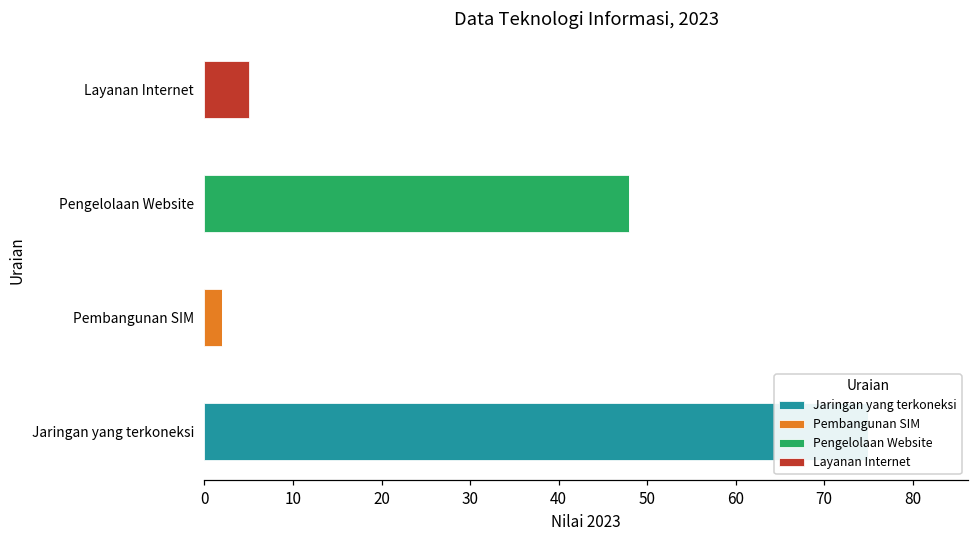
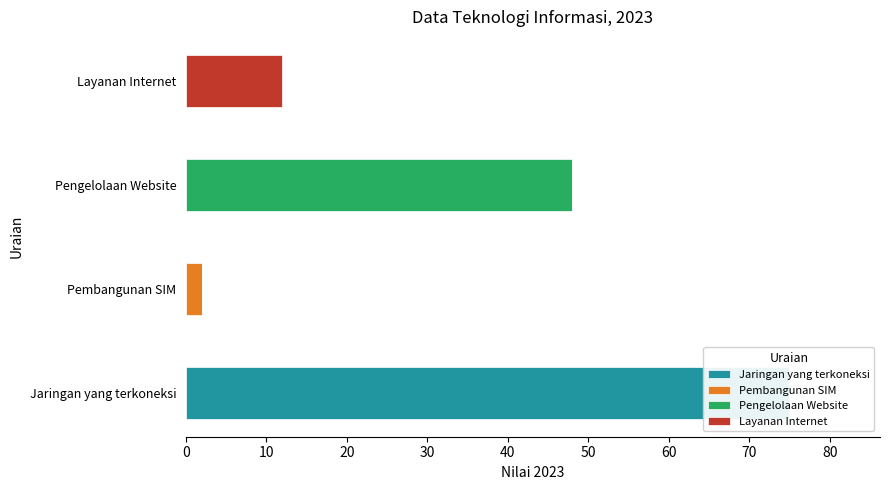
  {
    "Jaringan yang terkoneksi": {
      "Layanan Internet": 0,
      "Pengelolaan Website": 0,
      "Pembangunan SIM": 0
    },
    "Layanan Internet": {
-     "Layanan Internet": 5
+     "Layanan Internet": 12
    }
  }
